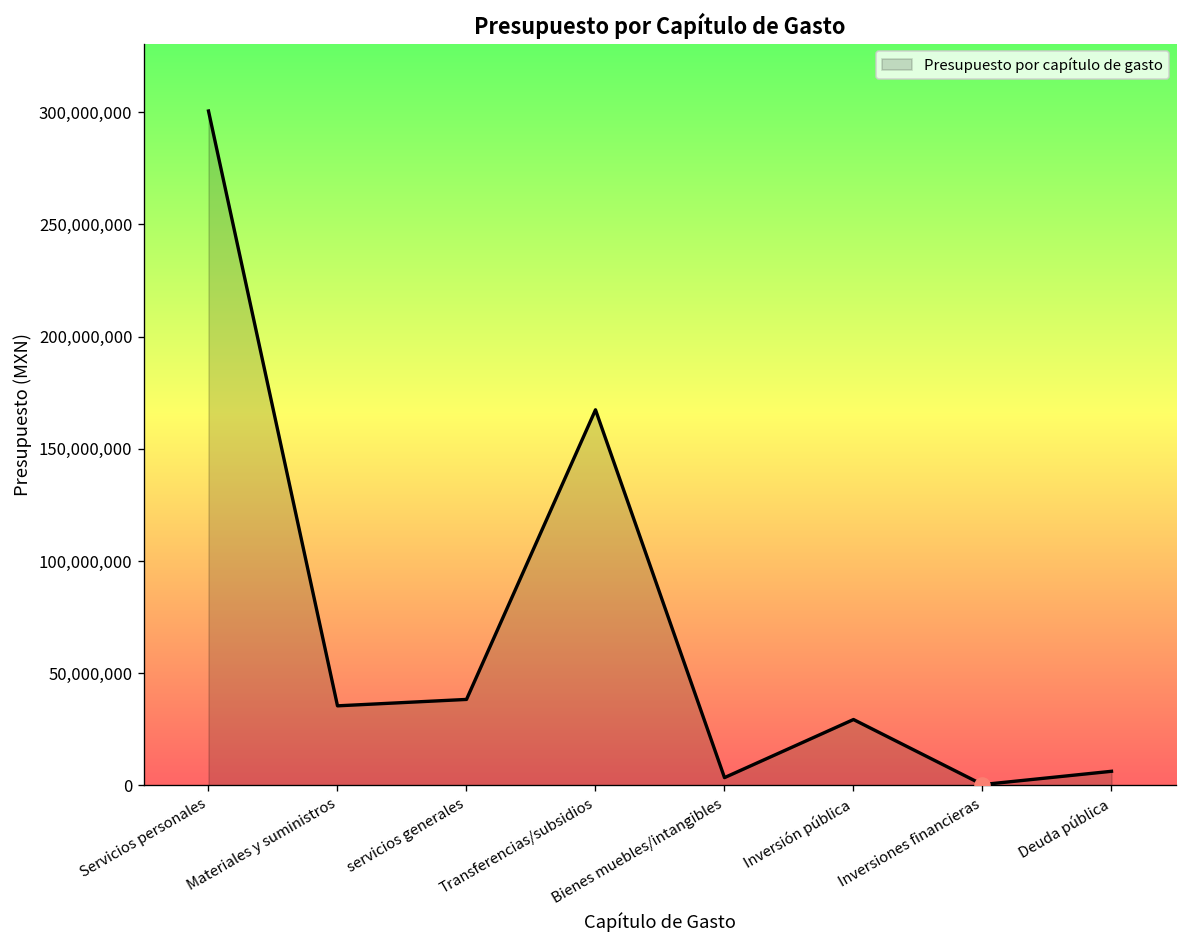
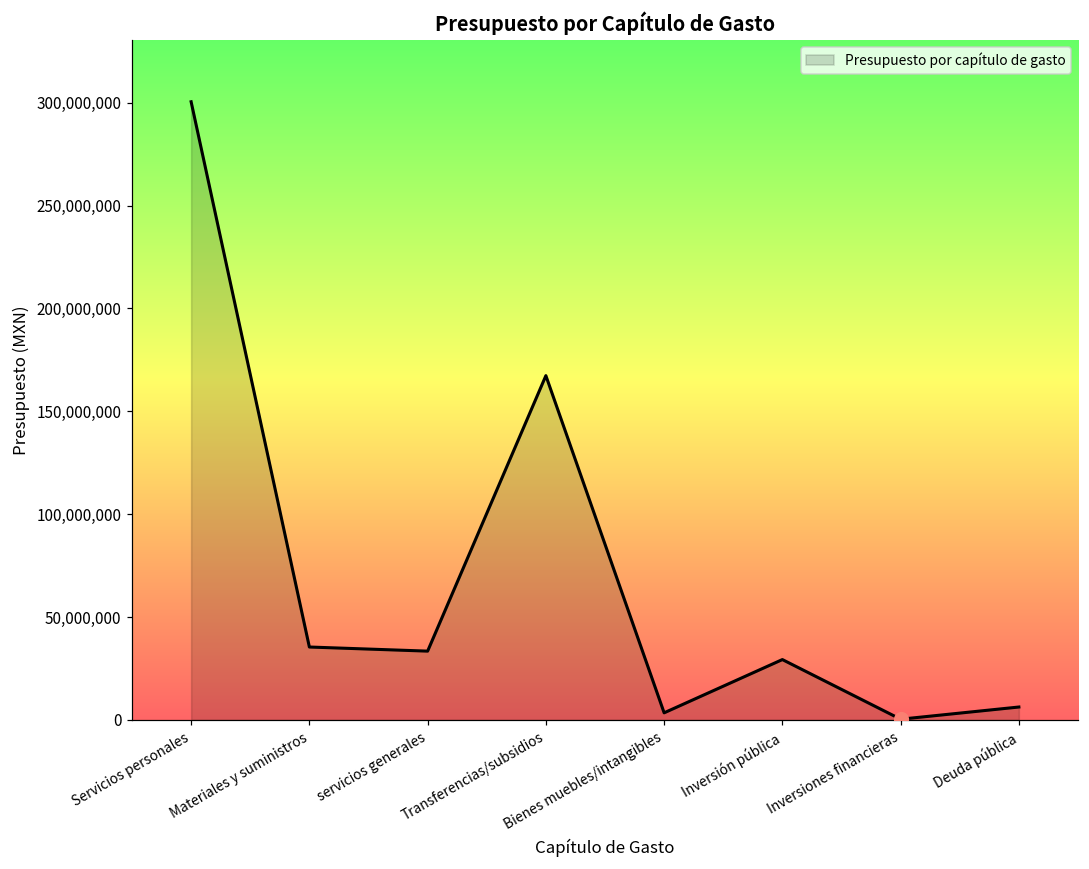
  {
    "Presupuesto por capítulo de gasto": {
      "Servicios personales": "300,000,000",
      "Materiales y suministros": "35,000,000",
-     "servicios generales": "38,000,000",
+     "servicios generales": "33,000,000",
      "Transferencias/subsidios": "167,000,000",
      "Bienes muebles/intangibles": "3,000,000",
      "Inversión pública": "29,000,000",
      "Deuda pública": "6,000,000"
    }
  }
